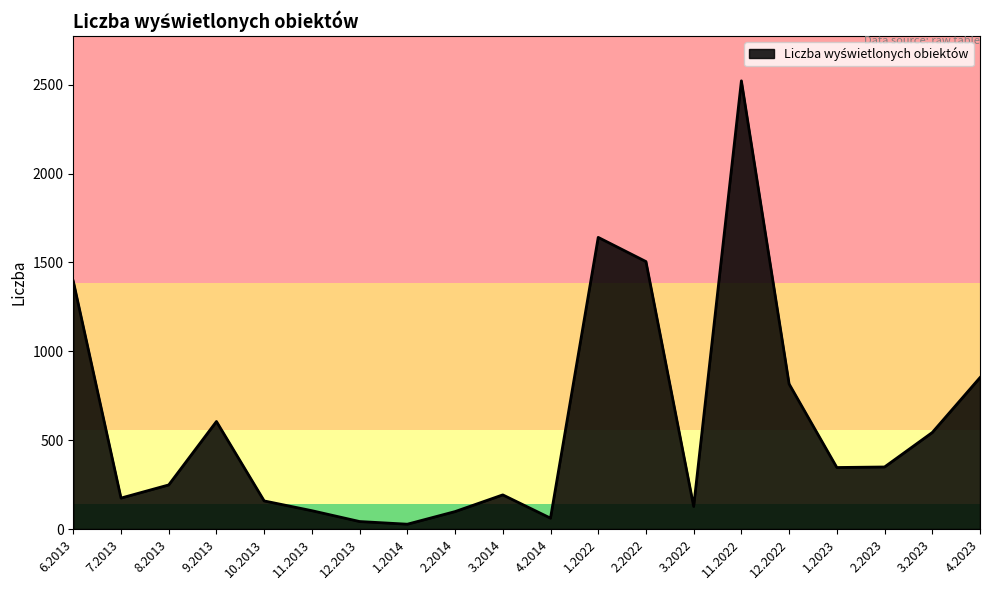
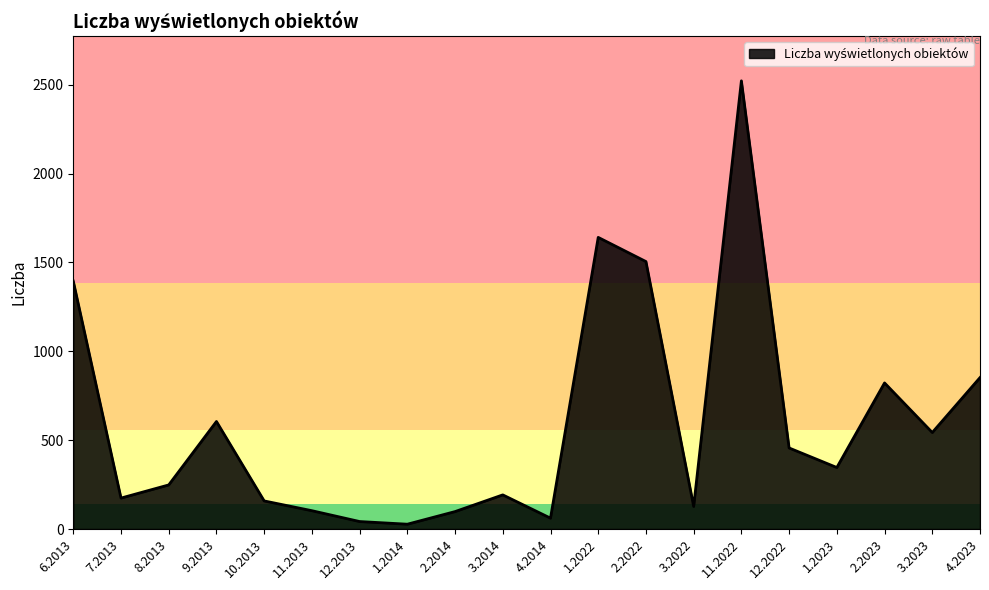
  {
    "6.2013": 1400,
    "7.2013": 170,
    "8.2013": 250,
    "9.2013": 610,
    "10.2013": 160,
    "11.2013": 100,
    "12.2013": 40,
    "1.2014": 30,
    "2.2014": 100,
    "3.2014": 190,
    "4.2014": 60,
    "1.2022": 1640,
    "2.2022": 1510,
    "3.2022": 130,
    "11.2022": 2520,
-   "12.2022": 820,
+   "12.2022": 460,
    "1.2023": 350,
-   "2.2023": 350,
+   "2.2023": 820,
    "3.2023": 540,
    "4.2023": 850
  }
